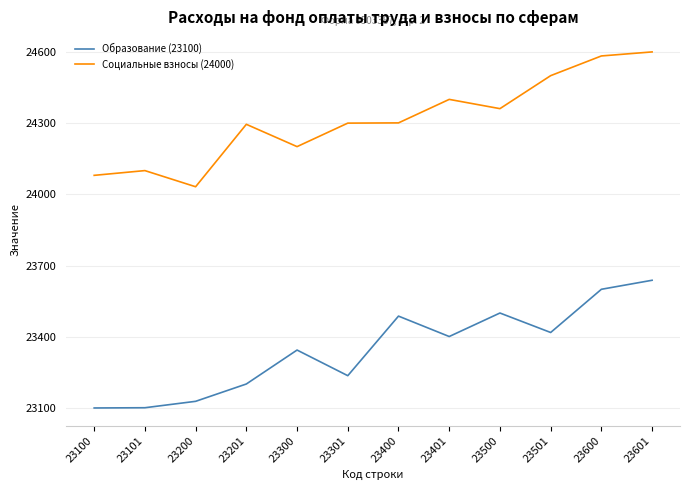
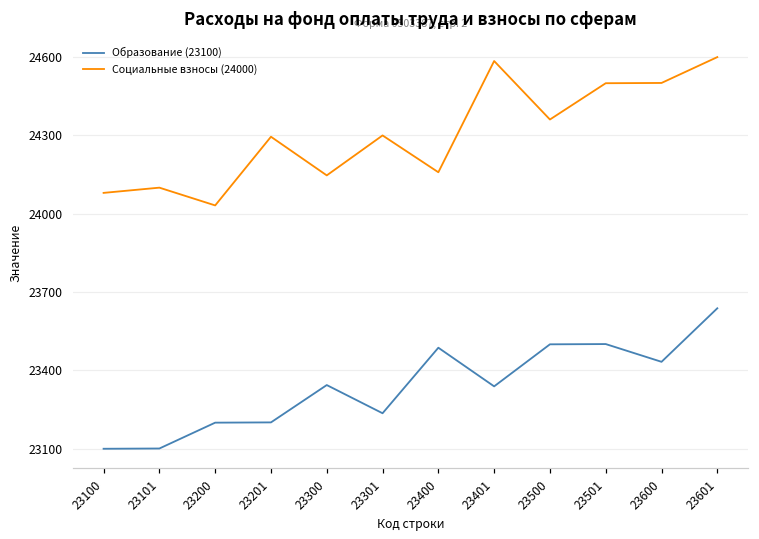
  {
    "Образование (23100)": {
      "23100": 23100,
      "23101": 23100,
-     "23200": 23130,
+     "23200": 23200,
      "23201": 23200,
      "23300": 23340,
      "23301": 23240,
      "23400": 23490,
-     "23401": 23400,
+     "23401": 23340,
      "23500": 23500,
-     "23501": 23420,
-     "23600": 23600,
+     "23501": 23500,
+     "23600": 23430,
      "23601": 23640
    },
    "Социальные взносы (24000)": {
      "23100": 24080,
      "23101": 24100,
      "23200": 24030,
      "23201": 24300,
-     "23300": 24200,
+     "23300": 24150,
      "23301": 24300,
-     "23400": 24300,
-     "23401": 24400,
+     "23400": 24160,
+     "23401": 24590,
      "23500": 24360,
      "23501": 24500,
-     "23600": 24580,
+     "23600": 24500,
      "23601": 24600
    }
  }
